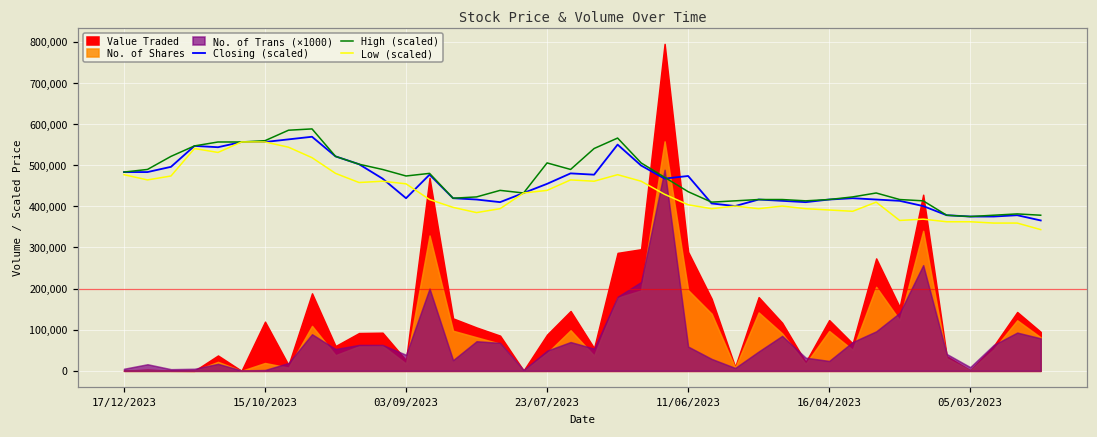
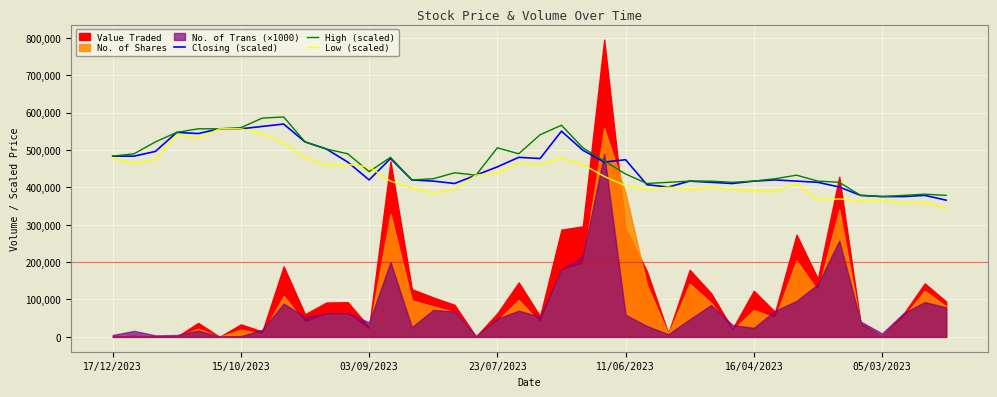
  {
    "Value Traded": {
-     "15/10/2023": "120,000",
+     "15/10/2023": "30,000",
      "03/09/2023": "30,000",
-     "23/07/2023": "90,000",
+     "23/07/2023": "60,000",
      "11/06/2023": "290,000",
      "16/04/2023": "120,000"
    },
    "Closing (scaled)": {
      "03/09/2023": "420,000",
      "23/07/2023": "450,000",
      "11/06/2023": "470,000"
    },
    "No. of Shares": {
      "15/10/2023": "20,000",
      "03/09/2023": "20,000",
-     "11/06/2023": "200,000",
-     "16/04/2023": "100,000"
+     "11/06/2023": "380,000",
+     "16/04/2023": "70,000"
    },
    "High (scaled)": {
-     "03/09/2023": "470,000",
+     "03/09/2023": "440,000",
      "23/07/2023": "510,000",
      "11/06/2023": "440,000"
    },
    "Low (scaled)": {
      "03/09/2023": "450,000",
      "23/07/2023": "440,000",
      "11/06/2023": "400,000",
      "16/04/2023": "390,000",
      "05/03/2023": "360,000"
    },
    "No. of Trans (×1000)": {
      "03/09/2023": "40,000",
      "11/06/2023": "60,000",
      "16/04/2023": "20,000",
      "05/03/2023": "10,000"
    }
  }
